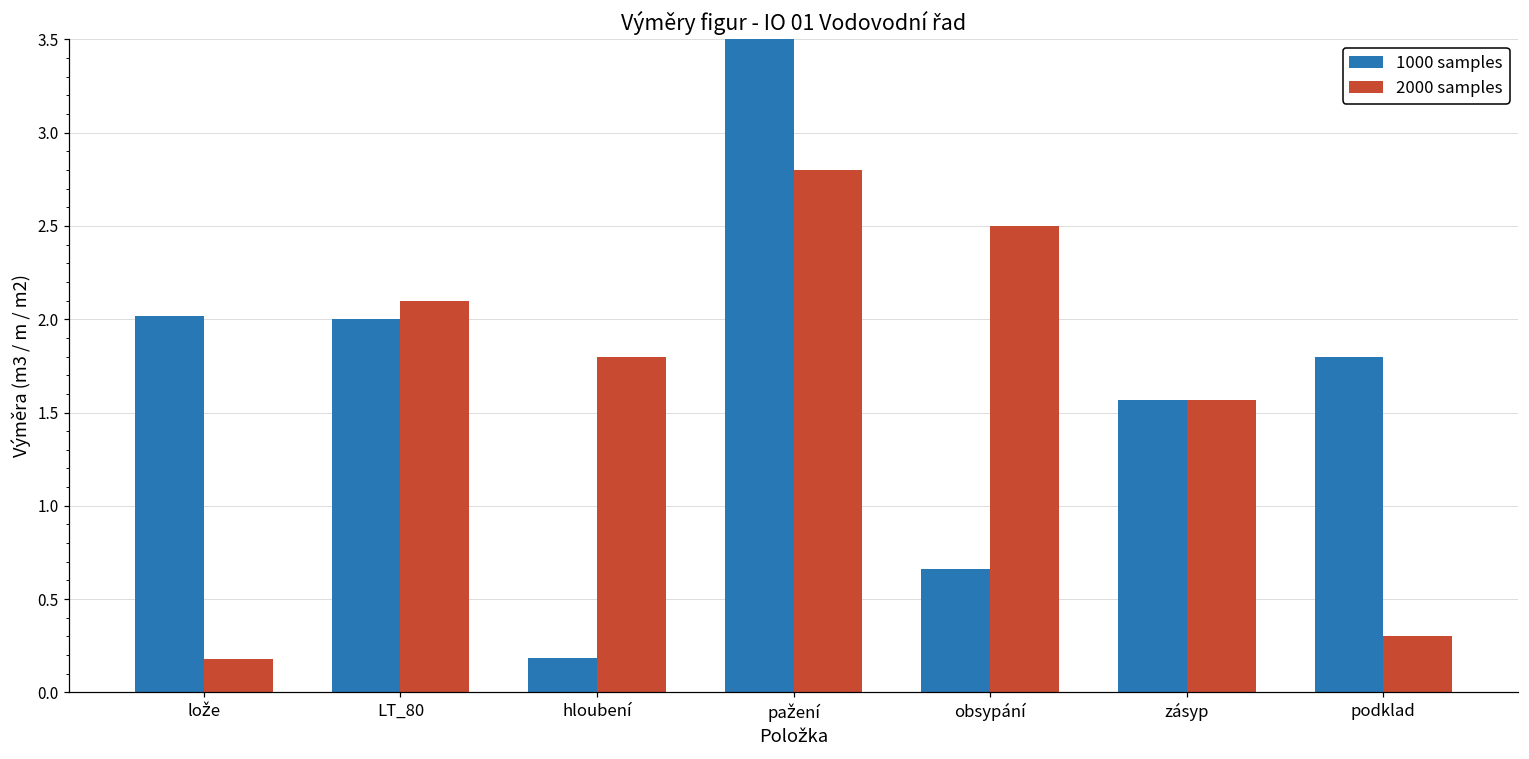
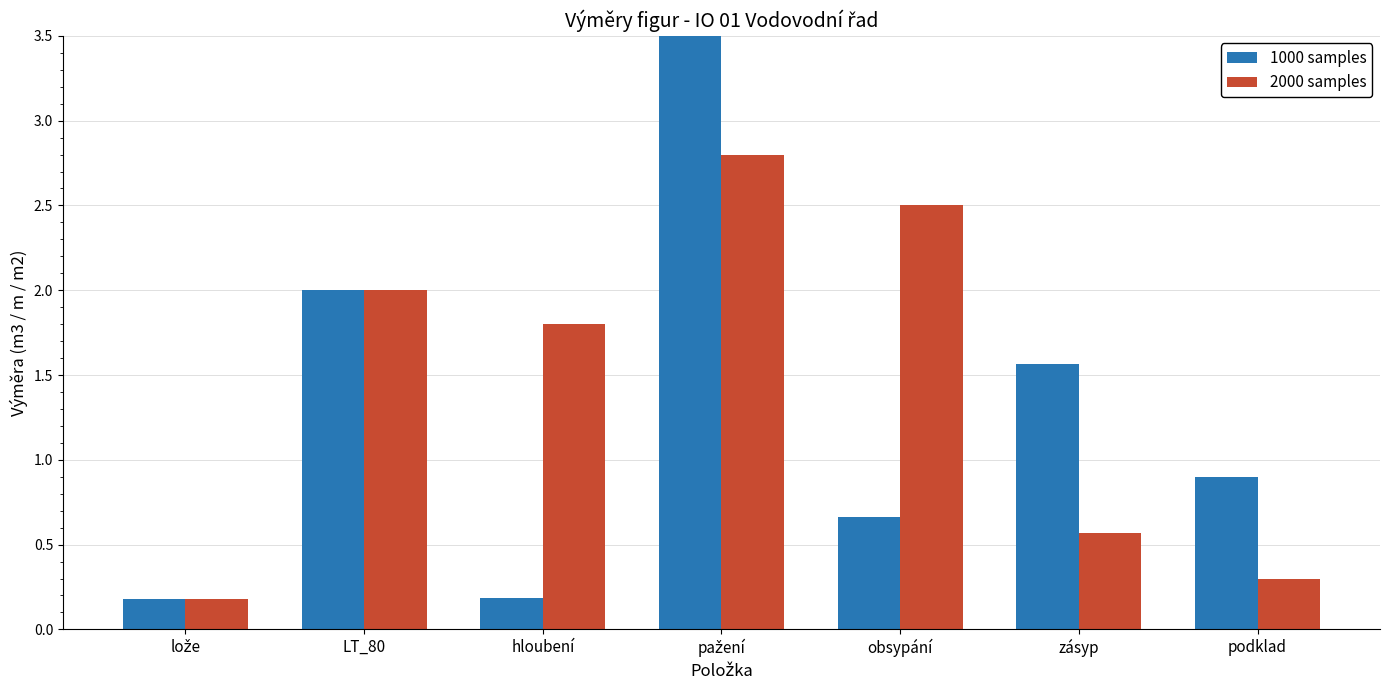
  {
    "1000 samples": {
-     "lože": 2.02,
+     "lože": 0.18,
      "LT_80": 2.00,
      "hloubení": 0.18,
      "obsypání": 0.66,
      "zásyp": 1.57,
-     "podklad": 1.8
+     "podklad": 0.9
    },
    "2000 samples": {
      "lože": 0.18,
-     "LT_80": 2.1,
+     "LT_80": 2.0,
      "hloubení": 1.80,
      "pažení": 2.80,
      "obsypání": 2.50,
-     "zásyp": 1.57,
+     "zásyp": 0.57,
      "podklad": 0.30
    }
  }
